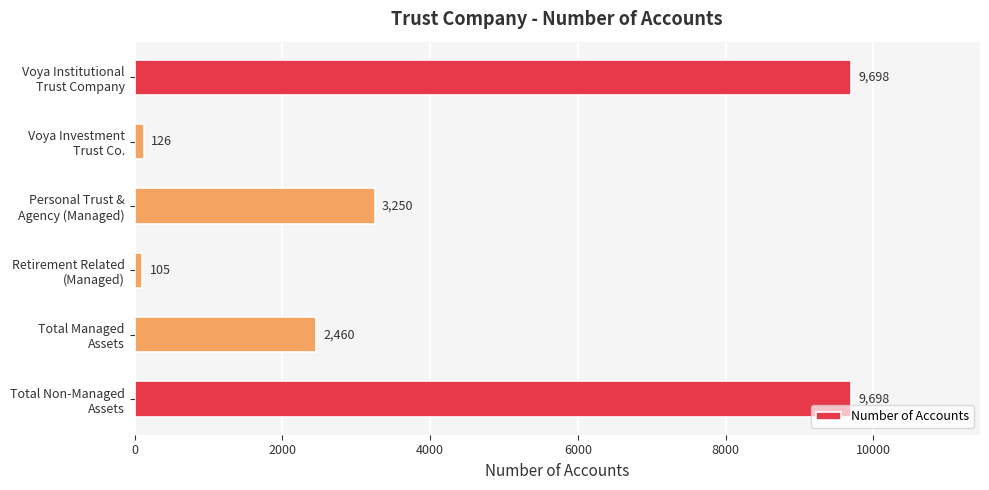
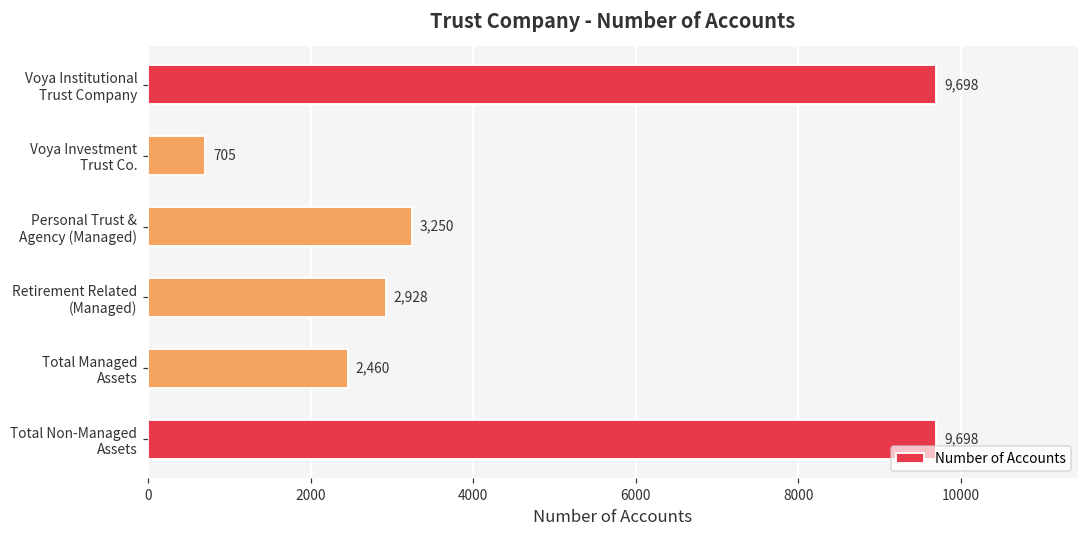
  {
    "Voya Institutional Trust Company": "9,698",
-   "Voya Investment Trust Co.": "126",
+   "Voya Investment Trust Co.": "705",
    "Personal Trust & Agency (Managed)": "3,250",
-   "Retirement Related (Managed)": "105",
+   "Retirement Related (Managed)": "2,928",
    "Total Managed Assets": "2,460"
  }
